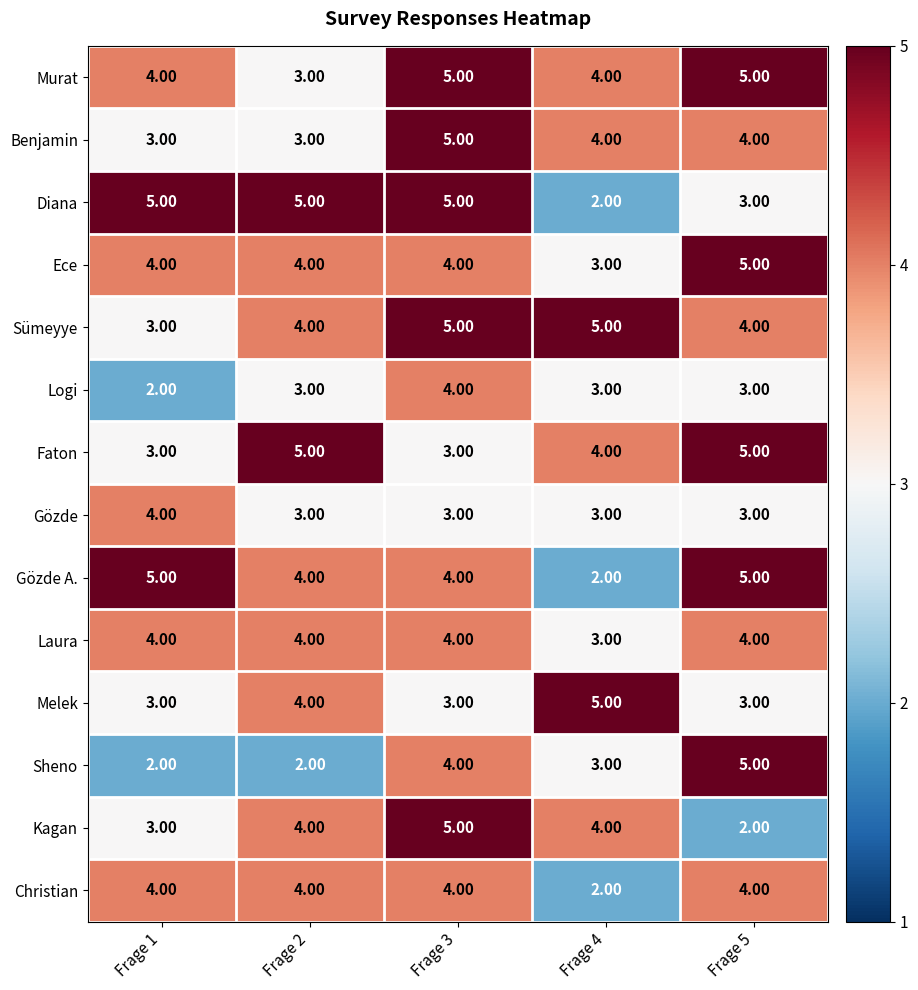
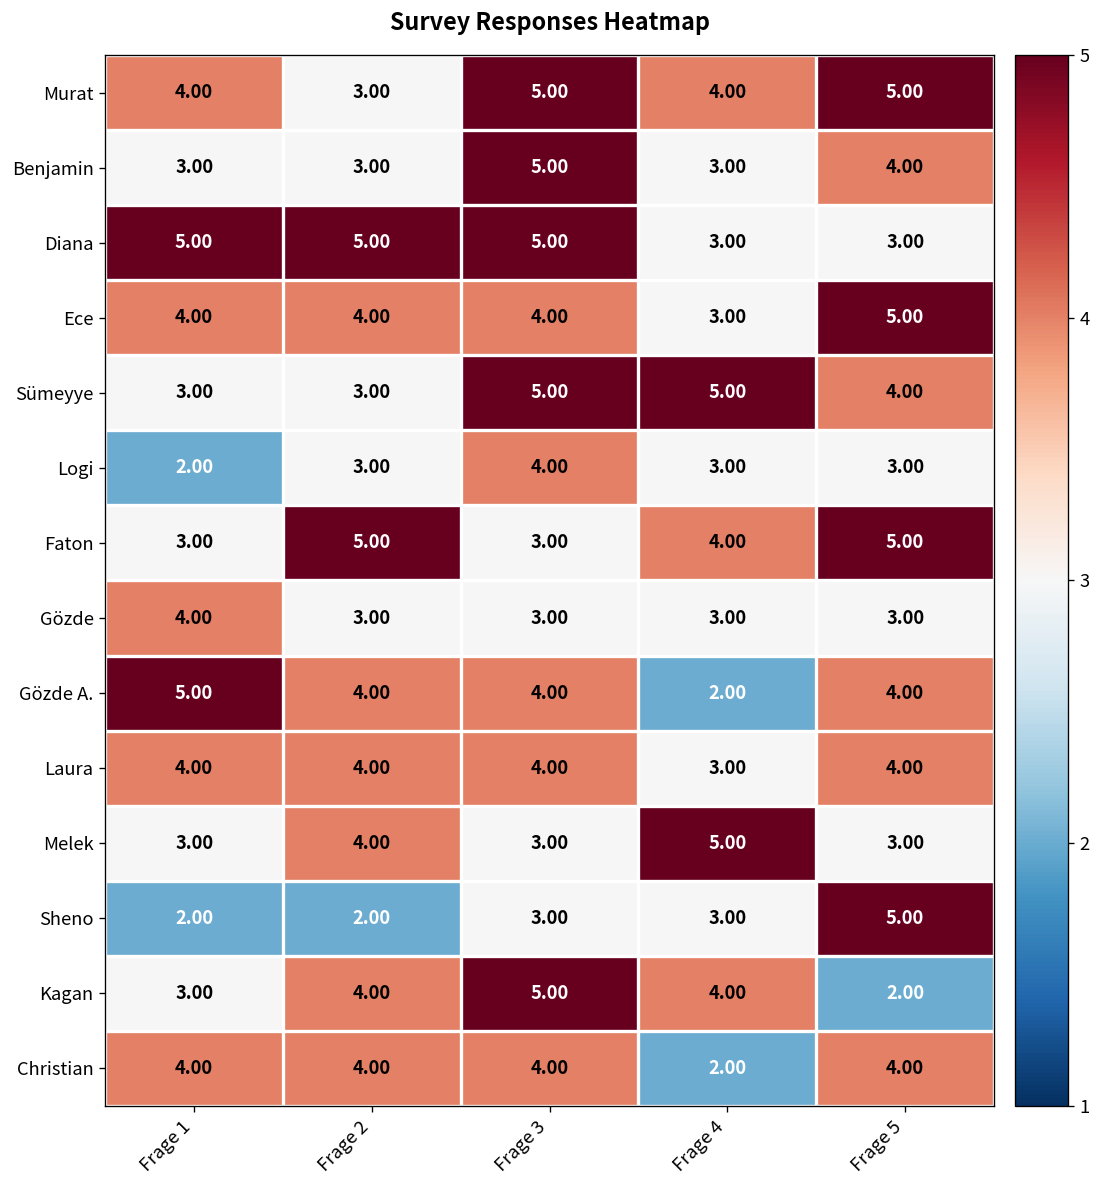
  {
    "Murat": {
      "Frage 1": 4.00,
      "Frage 2": 3.00,
      "Frage 3": 5.00,
      "Frage 4": 4.00,
      "Frage 5": 5.00
    },
    "Benjamin": {
      "Frage 1": 3.00,
      "Frage 2": 3.00,
      "Frage 3": 5.00,
-     "Frage 4": 4.00,
+     "Frage 4": 3.00,
      "Frage 5": 4.00
    },
    "Diana": {
      "Frage 1": 5.00,
      "Frage 2": 5.00,
      "Frage 3": 5.00,
-     "Frage 4": 2.00,
+     "Frage 4": 3.00,
      "Frage 5": 3.00
    },
    "Ece": {
      "Frage 1": 4.00,
      "Frage 2": 4.00,
      "Frage 3": 4.00,
      "Frage 4": 3.00,
      "Frage 5": 5.00
    },
    "Sümeyye": {
      "Frage 1": 3.00,
-     "Frage 2": 4.00,
+     "Frage 2": 3.00,
      "Frage 3": 5.00,
      "Frage 4": 5.00,
      "Frage 5": 4.00
    },
    "Logi": {
      "Frage 1": 2.00,
      "Frage 2": 3.00,
      "Frage 3": 4.00,
      "Frage 4": 3.00,
      "Frage 5": 3.00
    },
    "Faton": {
      "Frage 1": 3.00,
      "Frage 2": 5.00,
      "Frage 3": 3.00,
      "Frage 4": 4.00,
      "Frage 5": 5.00
    },
    "Gözde": {
      "Frage 1": 4.00,
      "Frage 2": 3.00,
      "Frage 3": 3.00,
      "Frage 4": 3.00,
      "Frage 5": 3.00
    },
    "Gözde A.": {
      "Frage 1": 5.00,
      "Frage 2": 4.00,
      "Frage 3": 4.00,
      "Frage 4": 2.00,
-     "Frage 5": 5.00
+     "Frage 5": 4.00
    },
    "Laura": {
      "Frage 1": 4.00,
      "Frage 2": 4.00,
      "Frage 3": 4.00,
      "Frage 4": 3.00,
      "Frage 5": 4.00
    },
    "Melek": {
      "Frage 1": 3.00,
      "Frage 2": 4.00,
      "Frage 3": 3.00,
      "Frage 4": 5.00,
      "Frage 5": 3.00
    },
    "Sheno": {
      "Frage 1": 2.00,
      "Frage 2": 2.00,
-     "Frage 3": 4.00,
+     "Frage 3": 3.00,
      "Frage 4": 3.00,
      "Frage 5": 5.00
    },
    "Kagan": {
      "Frage 1": 3.00,
      "Frage 2": 4.00,
      "Frage 3": 5.00,
      "Frage 4": 4.00,
      "Frage 5": 2.00
    },
    "Christian": {
      "Frage 1": 4.00,
      "Frage 2": 4.00,
      "Frage 3": 4.00,
      "Frage 4": 2.00,
      "Frage 5": 4.00
    }
  }
